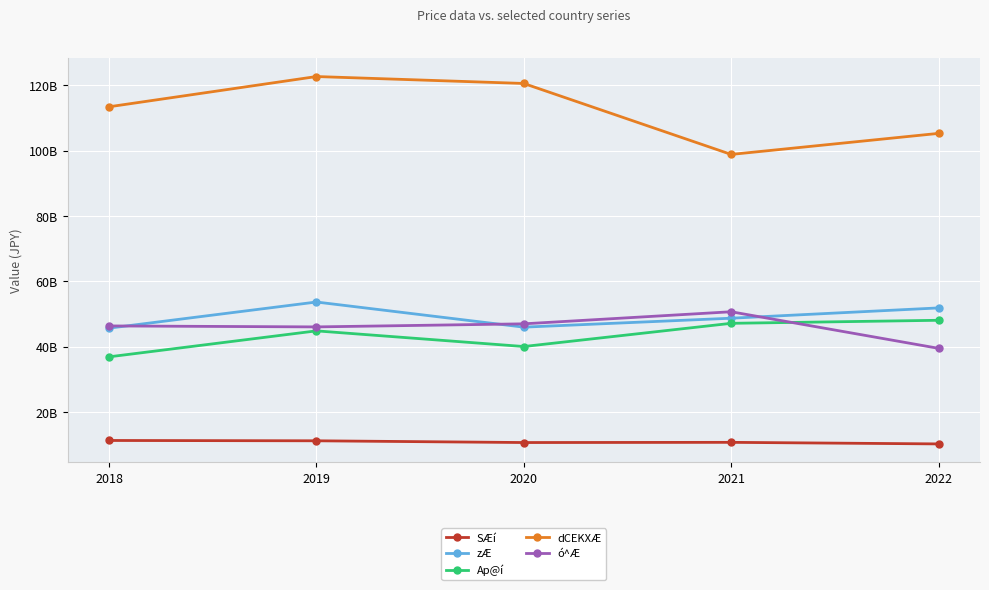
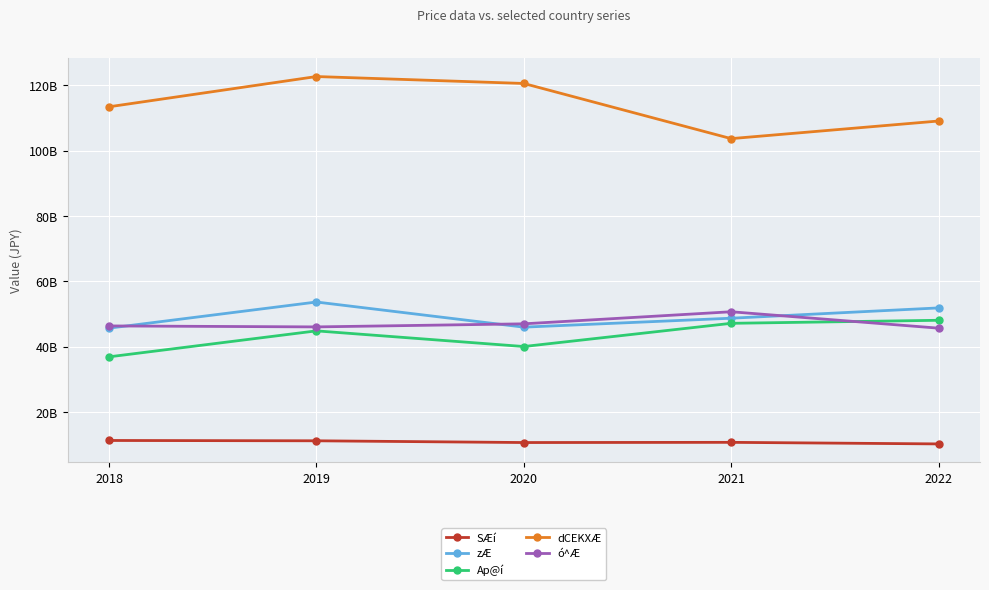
  {
    "SÆí": {
      "2018": 11000000000,
      "2019": 11000000000,
      "2020": 11000000000,
      "2021": 11000000000,
      "2022": 10000000000
    },
    "zÆ": {
      "2019": 54000000000,
      "2020": 46000000000,
      "2021": 49000000000,
      "2022": 52000000000
    },
    "Ap@í": {
      "2018": 37000000000,
      "2019": 45000000000,
      "2020": 40000000000,
      "2021": 47000000000,
      "2022": 48000000000
    },
    "dCEKXÆ": {
      "2018": 113000000000,
      "2019": 123000000000,
      "2020": 121000000000,
-     "2021": 99000000000,
-     "2022": 105000000000
+     "2021": 104000000000,
+     "2022": 109000000000
    },
    "ó^Æ": {
      "2019": 46000000000,
      "2020": 47000000000,
      "2021": 51000000000,
-     "2022": 39000000000
+     "2022": 46000000000
    }
  }
